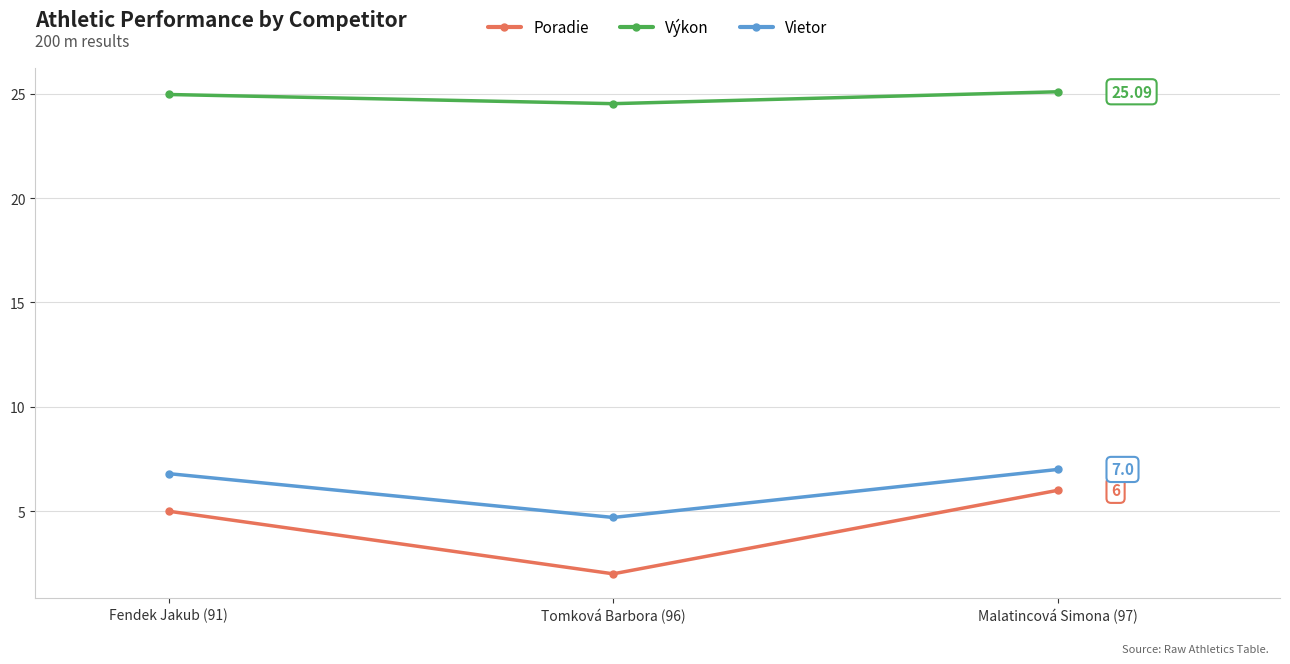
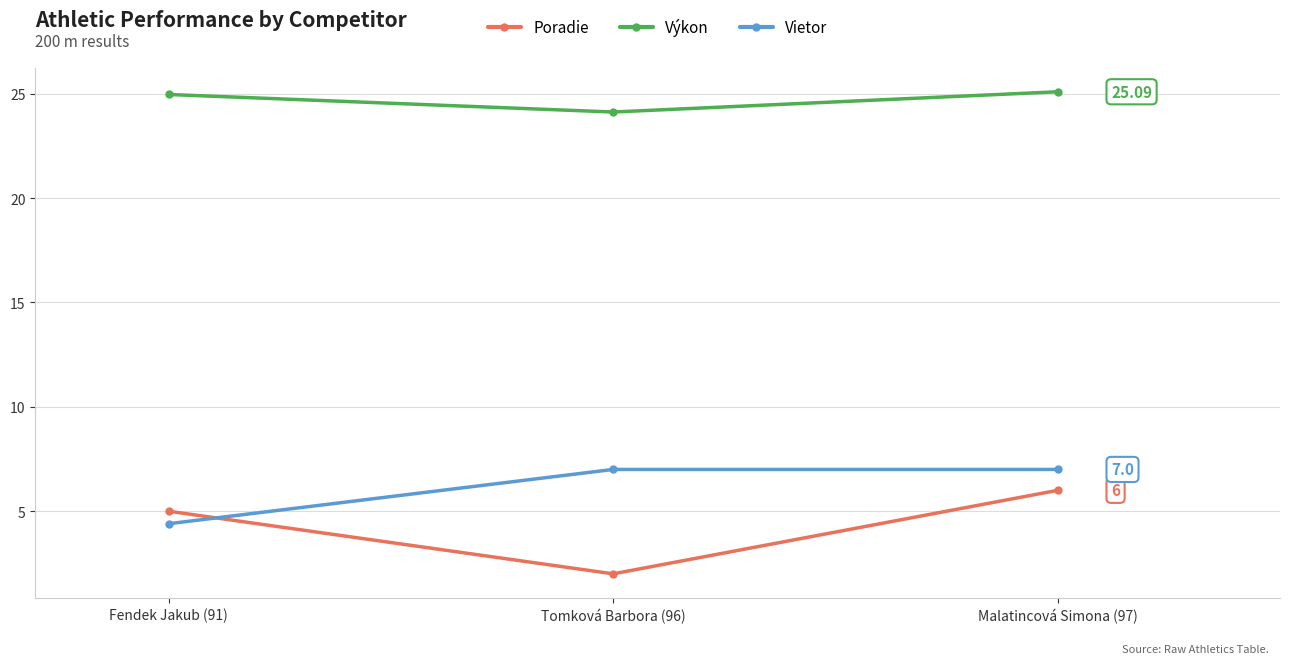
  {
    "Poradie": {
      "Fendek Jakub (91)": 5.0,
      "Tomková Barbora (96)": 2.0,
      "Malatincová Simona (97)": 6.0
    },
    "Výkon": {
      "Fendek Jakub (91)": 25.0,
-     "Tomková Barbora (96)": 24.5,
+     "Tomková Barbora (96)": 24.1,
      "Malatincová Simona (97)": 25.1
    },
    "Vietor": {
-     "Fendek Jakub (91)": 6.8,
-     "Tomková Barbora (96)": 4.7,
+     "Fendek Jakub (91)": 4.4,
+     "Tomková Barbora (96)": 7.0,
      "Malatincová Simona (97)": 7.0
    }
  }
